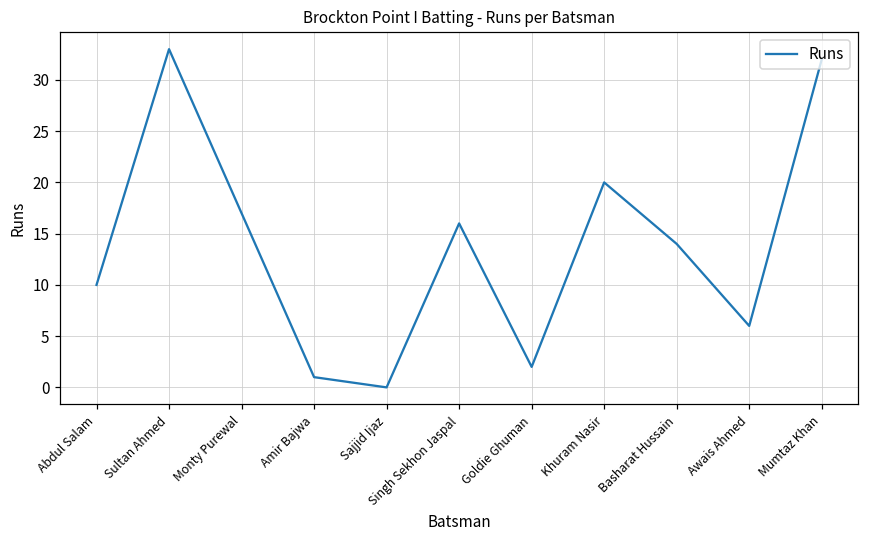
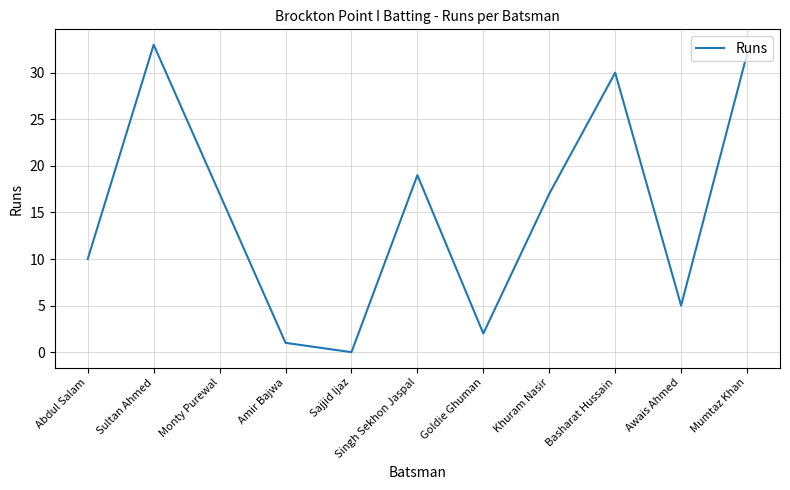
  {
    "Abdul Salam": 10,
    "Sultan Ahmed": 33,
    "Monty Purewal": 17,
    "Amir Bajwa": 1,
    "Sajjid Ijaz": 0,
-   "Singh Sekhon Jaspal": 16,
+   "Singh Sekhon Jaspal": 19,
    "Goldie Ghuman": 2,
-   "Khuram Nasir": 20,
-   "Basharat Hussain": 14,
-   "Awais Ahmed": 6
+   "Khuram Nasir": 17,
+   "Basharat Hussain": 30,
+   "Awais Ahmed": 5
  }
